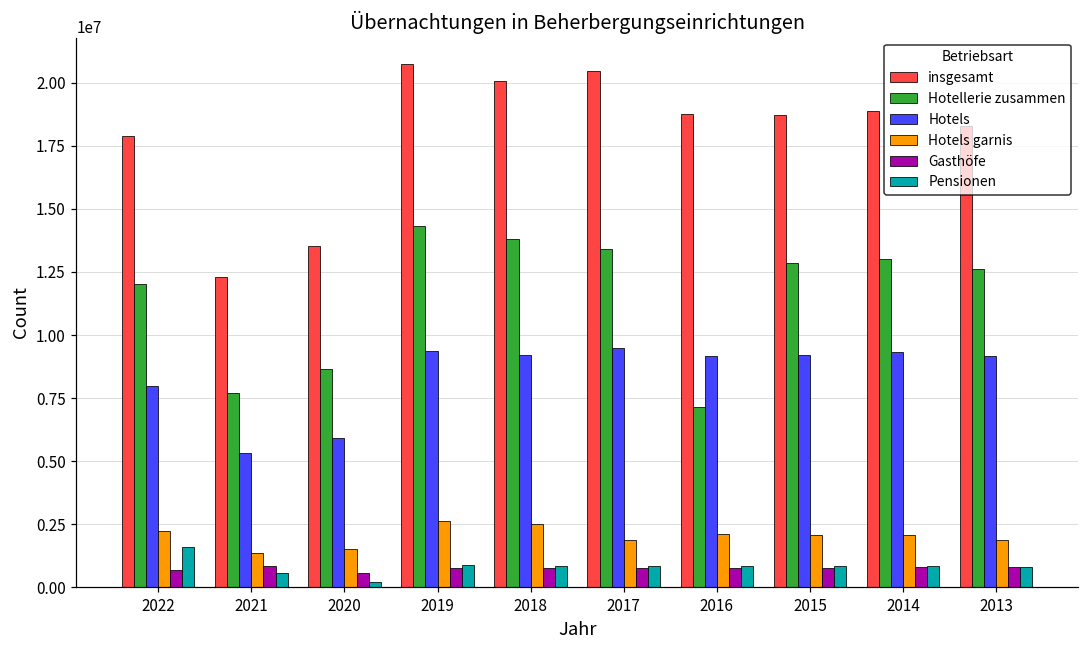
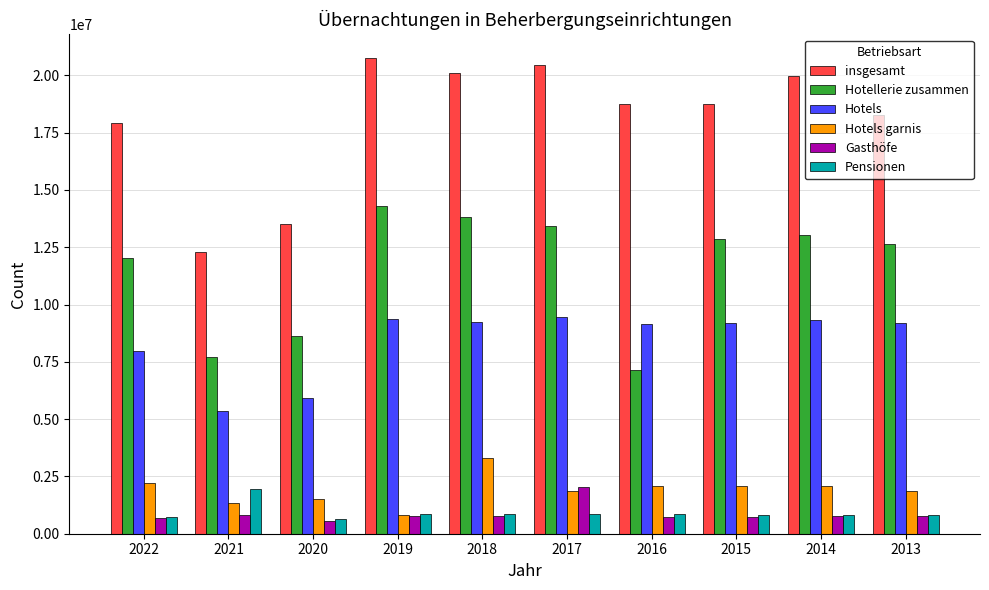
  {
    "insgesamt": {
      "2022": 17900000,
      "2021": 12300000,
      "2020": 13500000,
      "2019": 20800000,
      "2018": 20100000,
      "2017": 20500000,
      "2016": 18800000,
      "2015": 18700000,
-     "2014": 18900000
+     "2014": 20000000
    },
    "Hotellerie zusammen": {
      "2022": 12000000,
      "2021": 7700000,
      "2020": 8600000,
      "2019": 14300000,
      "2018": 13800000,
      "2017": 13400000,
      "2016": 7100000,
      "2015": 12900000,
      "2014": 13000000,
      "2013": 12600000
    },
    "Hotels": {
      "2022": 8000000,
      "2021": 5300000,
      "2020": 5900000,
      "2019": 9300000,
      "2018": 9200000,
      "2017": 9500000,
      "2016": 9200000,
      "2015": 9200000,
      "2014": 9300000,
      "2013": 9200000
    },
    "Hotels garnis": {
      "2022": 2200000,
      "2021": 1300000,
      "2020": 1500000,
-     "2019": 2600000,
-     "2018": 2500000,
+     "2019": 800000,
+     "2018": 3300000,
      "2017": 1900000,
      "2016": 2100000,
      "2015": 2100000,
      "2014": 2100000,
      "2013": 1900000
    },
    "Gasthöfe": {
      "2022": 700000,
      "2021": 800000,
      "2020": 600000,
      "2019": 800000,
      "2018": 800000,
-     "2017": 800000,
+     "2017": 2000000,
      "2016": 700000,
      "2015": 800000,
      "2014": 800000,
      "2013": 800000
    },
    "Pensionen": {
-     "2022": 1600000,
-     "2021": 500000,
-     "2020": 200000,
+     "2022": 700000,
+     "2021": 2000000,
+     "2020": 600000,
      "2019": 900000,
      "2018": 800000,
      "2017": 800000,
      "2016": 900000,
      "2015": 800000,
      "2014": 800000,
      "2013": 800000
    }
  }
